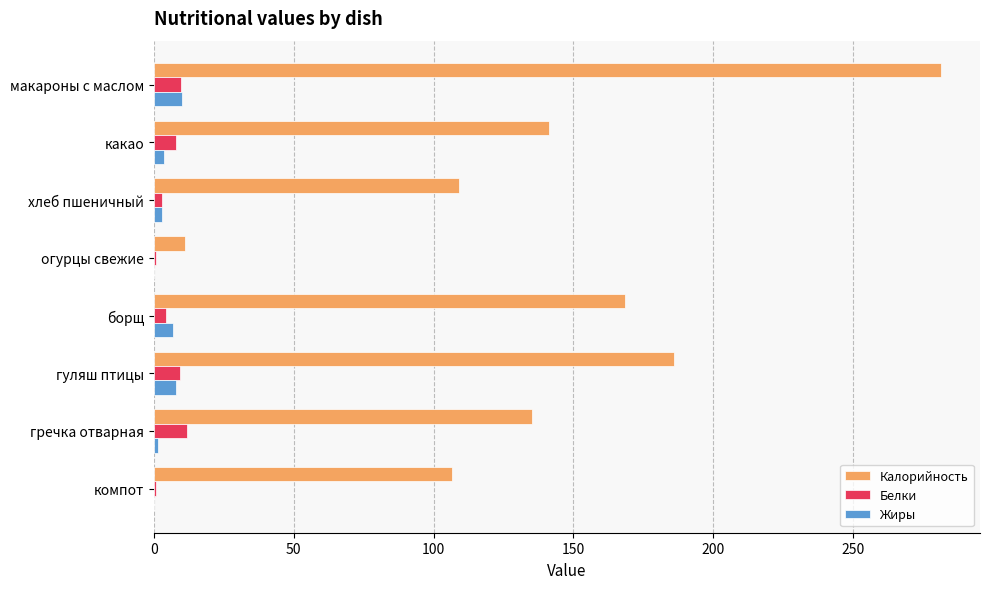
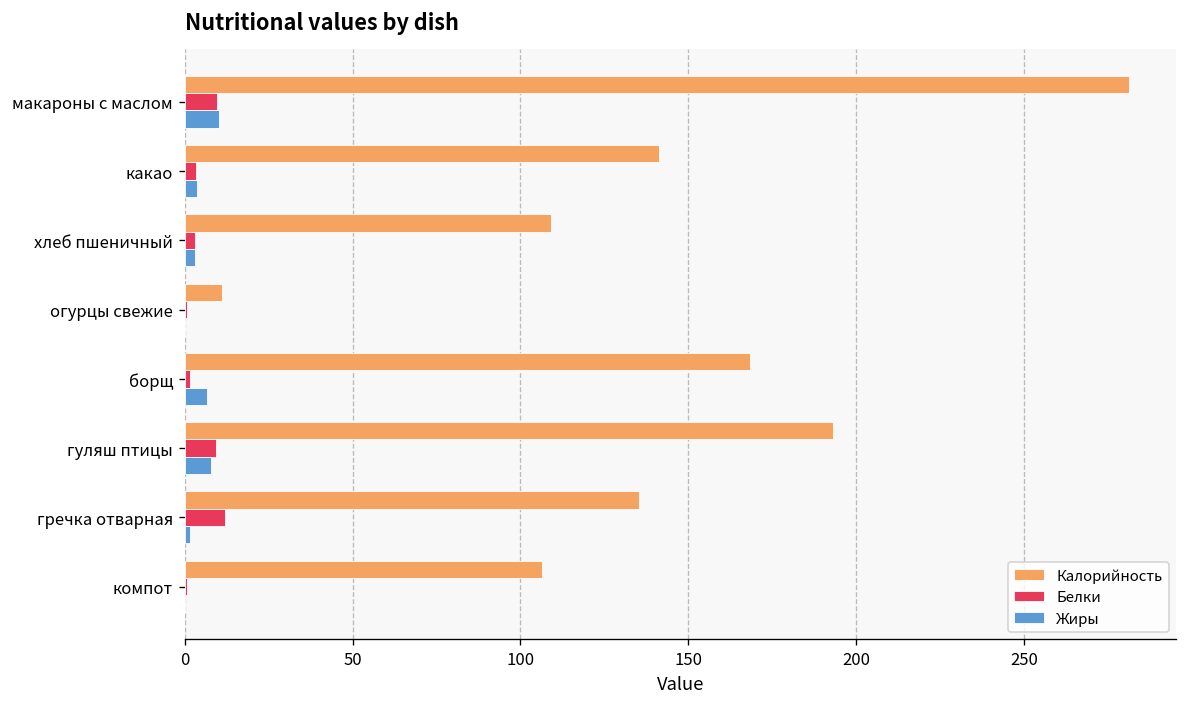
  {
    "Калорийность": {
      "макароны с маслом": 281,
      "какао": 141,
      "хлеб пшеничный": 109,
      "огурцы свежие": 11,
      "борщ": 169,
-     "гуляш птицы": 186,
+     "гуляш птицы": 193,
      "гречка отварная": 135,
      "компот": 106
    },
    "Белки": {
      "макароны с маслом": 10,
-     "какао": 8,
+     "какао": 3,
      "хлеб пшеничный": 3,
-     "борщ": 4,
+     "борщ": 2,
      "гуляш птицы": 9,
      "гречка отварная": 12
    },
    "Жиры": {
      "макароны с маслом": 10,
      "какао": 4,
      "хлеб пшеничный": 3,
      "борщ": 7,
      "гуляш птицы": 8,
      "гречка отварная": 2,
      "компот": 0
    }
  }
